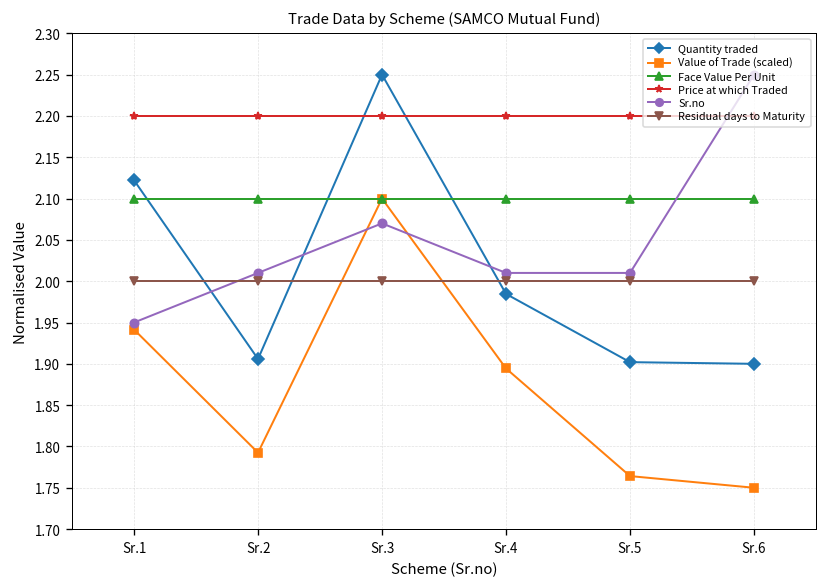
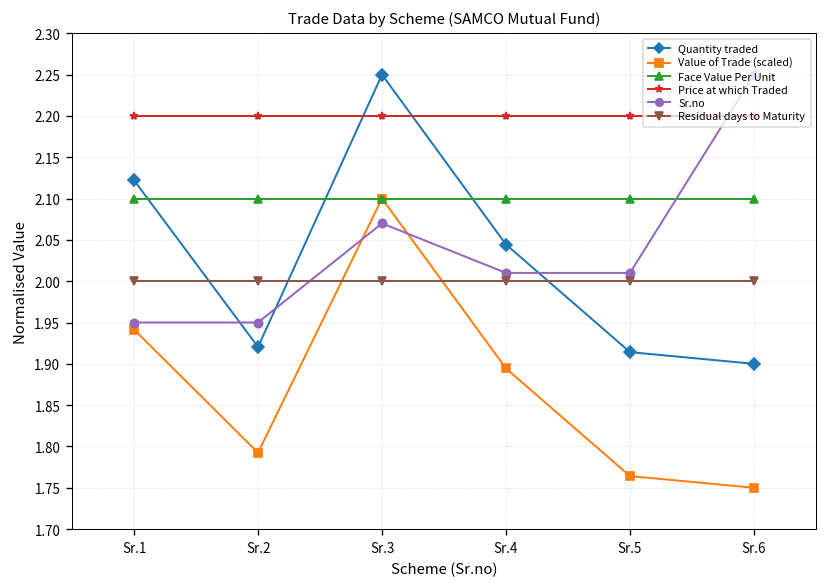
  {
    "Quantity traded": {
      "Sr.1": 2.12,
-     "Sr.2": 1.91,
+     "Sr.2": 1.92,
      "Sr.3": 2.25,
-     "Sr.4": 1.98,
-     "Sr.5": 1.90,
+     "Sr.4": 2.04,
+     "Sr.5": 1.91,
      "Sr.6": 1.90
    },
    "Value of Trade (scaled)": {
      "Sr.1": 1.94,
      "Sr.2": 1.79,
      "Sr.4": 1.89,
      "Sr.5": 1.76,
      "Sr.6": 1.75
    },
    "Face Value Per Unit": {
      "Sr.1": 2.10,
      "Sr.2": 2.10,
      "Sr.4": 2.10,
      "Sr.5": 2.10,
      "Sr.6": 2.10
    },
    "Price at which Traded": {
      "Sr.1": 2.20,
      "Sr.2": 2.20,
      "Sr.3": 2.20,
      "Sr.4": 2.20,
      "Sr.5": 2.20
    },
    "Sr.no": {
      "Sr.1": 1.95,
-     "Sr.2": 2.01,
+     "Sr.2": 1.95,
      "Sr.3": 2.07,
      "Sr.4": 2.01,
      "Sr.5": 2.01
    },
    "Residual days to Maturity": {
      "Sr.1": 2.00,
      "Sr.2": 2.00,
      "Sr.3": 2.00,
      "Sr.4": 2.00,
      "Sr.5": 2.00,
      "Sr.6": 2.00
    }
  }
